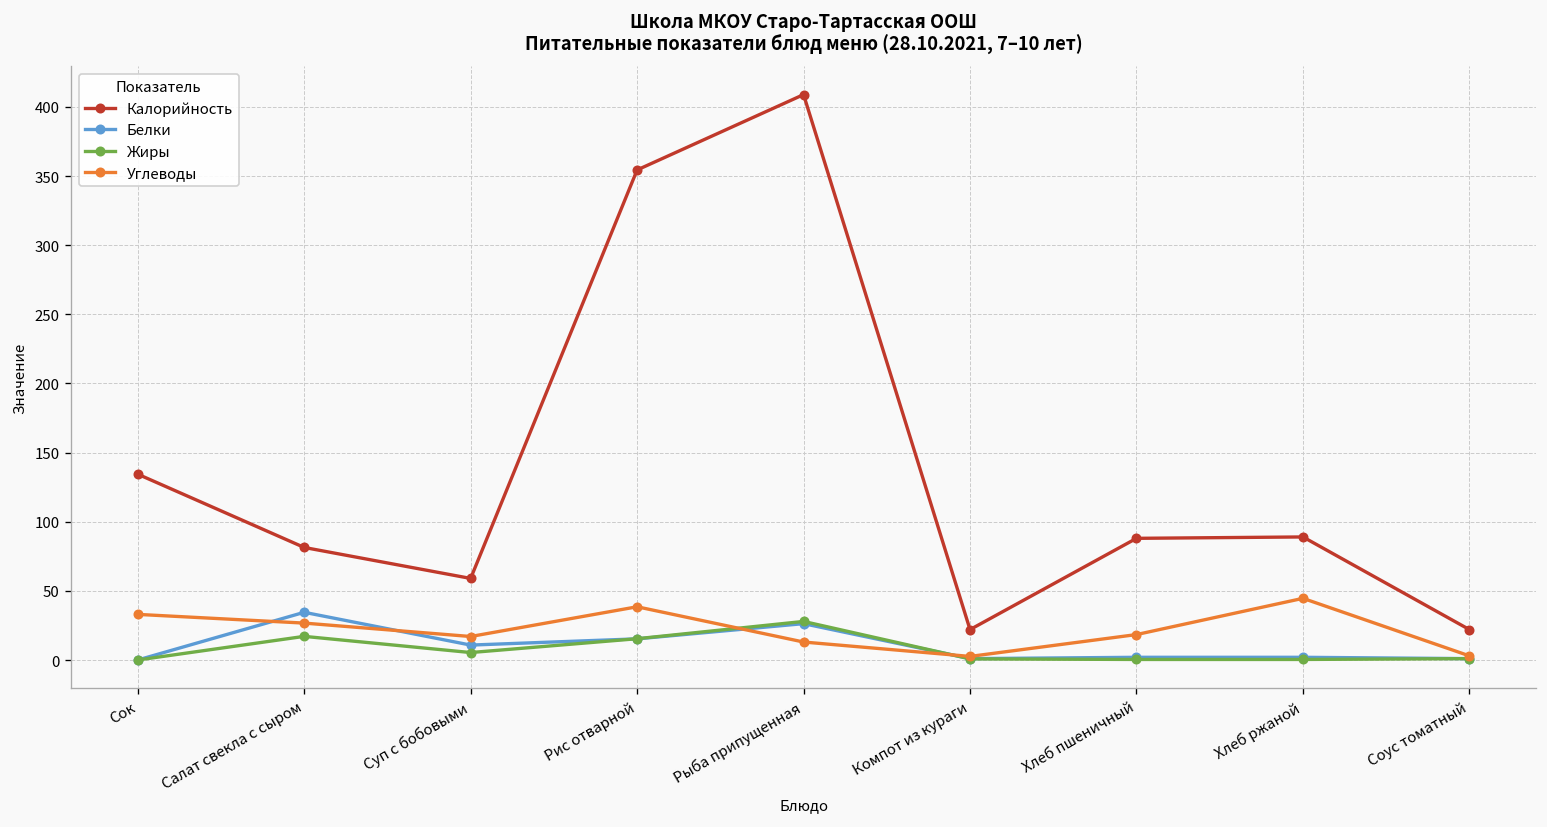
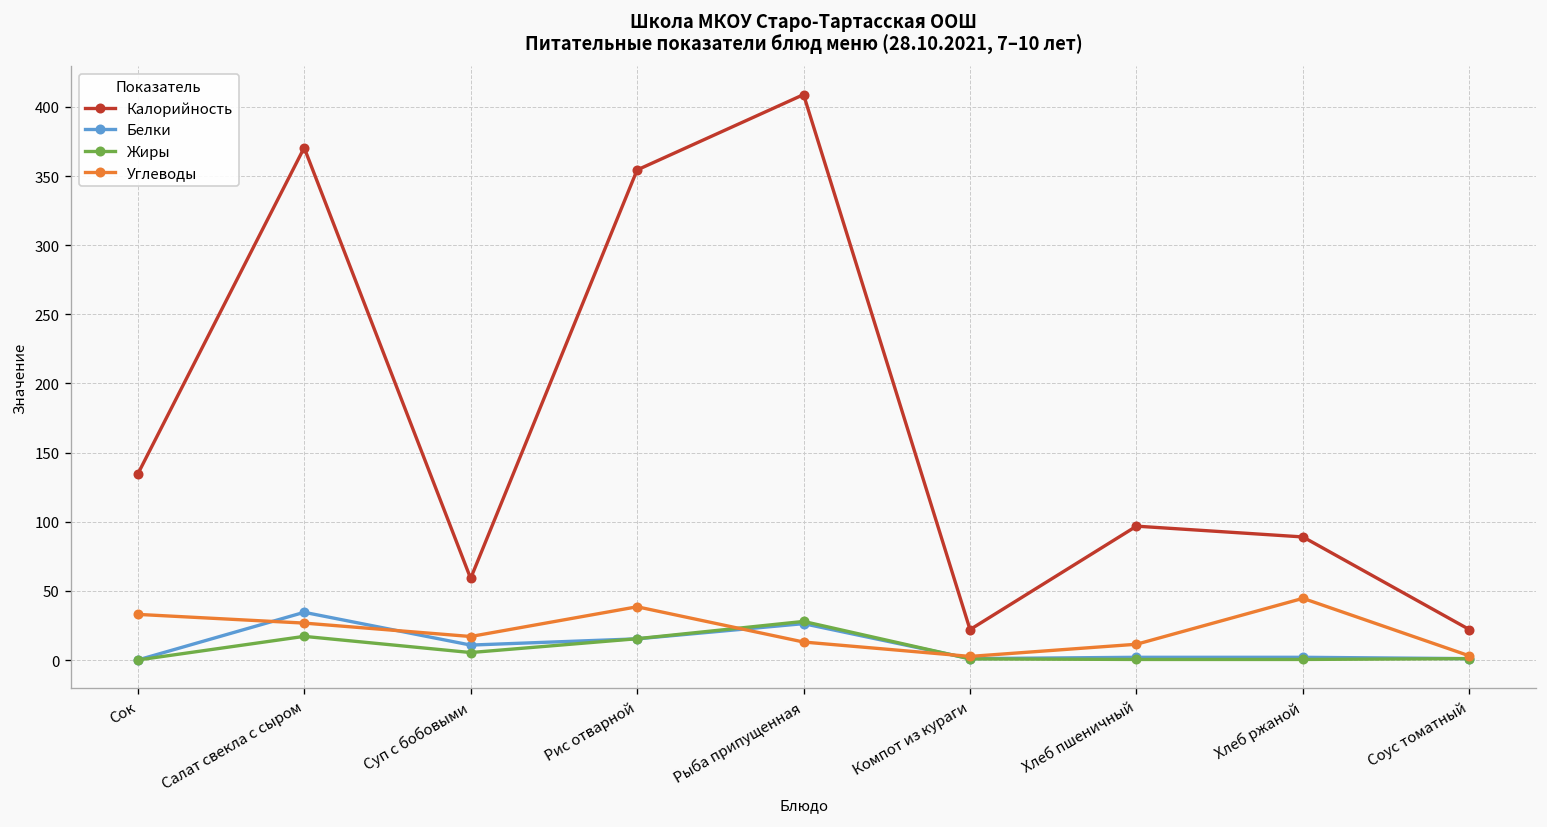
  {
    "Калорийность": {
      "Сок": 134,
-     "Салат свекла с сыром": 81,
+     "Салат свекла с сыром": 371,
      "Суп с бобовыми": 59,
      "Рис отварной": 354,
      "Рыба припущенная": 409,
      "Компот из кураги": 22,
-     "Хлеб пшеничный": 88,
+     "Хлеб пшеничный": 97,
      "Хлеб ржаной": 89,
      "Соус томатный": 22
    },
    "Белки": {
      "Салат свекла с сыром": 35,
      "Суп с бобовыми": 11
    },
    "Жиры": {
      "Салат свекла с сыром": 17,
      "Суп с бобовыми": 5
    },
    "Углеводы": {
      "Сок": 33,
      "Салат свекла с сыром": 27,
      "Суп с бобовыми": 17,
      "Рис отварной": 39,
      "Рыба припущенная": 13,
-     "Хлеб пшеничный": 18,
+     "Хлеб пшеничный": 11,
      "Хлеб ржаной": 45
    }
  }
